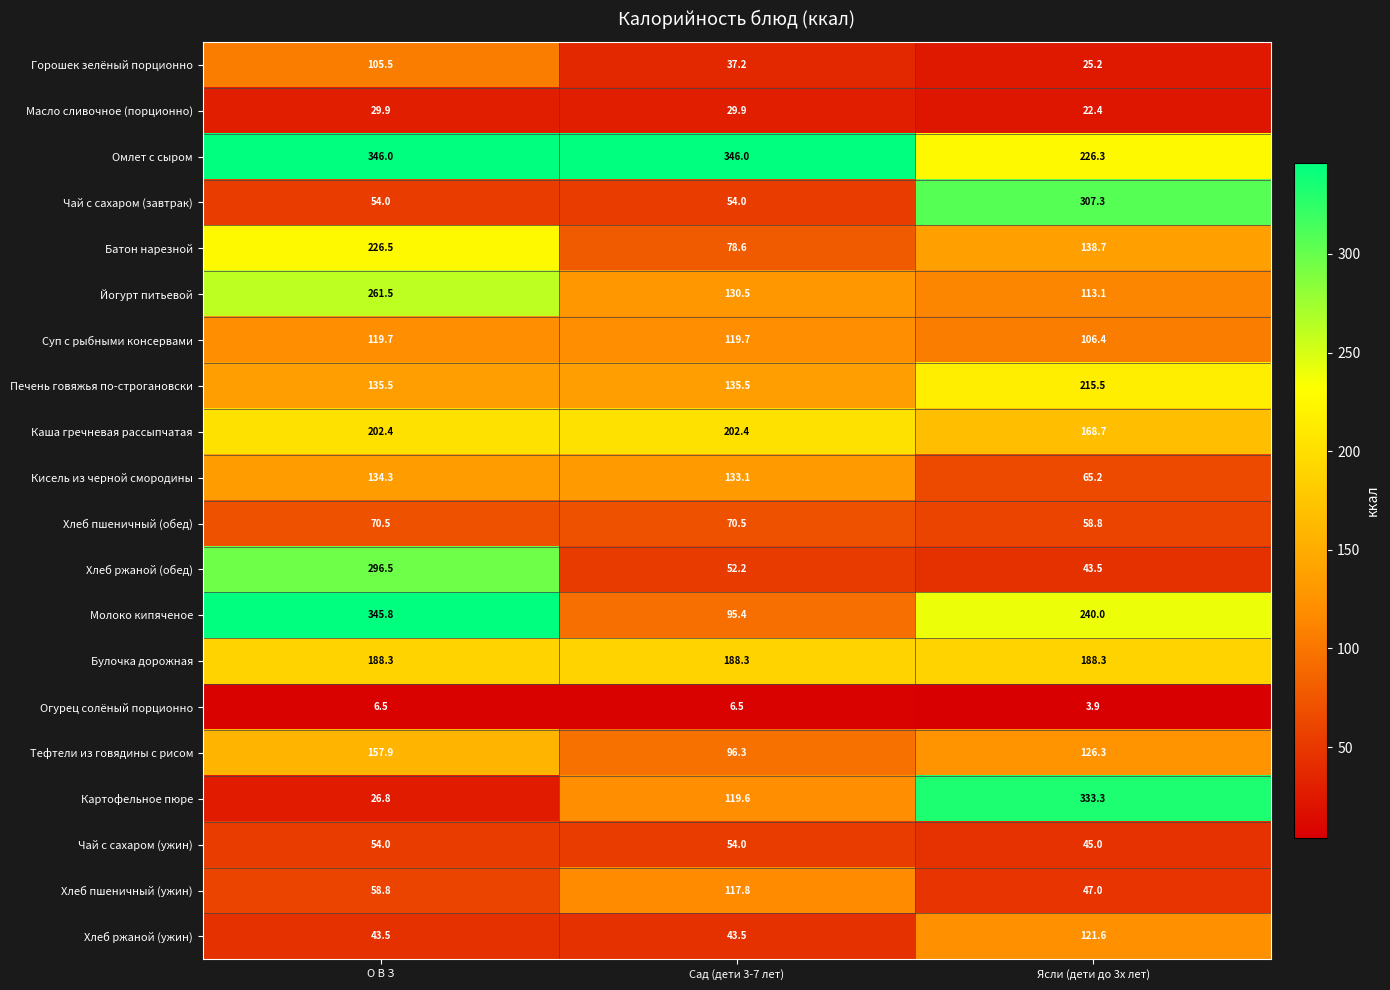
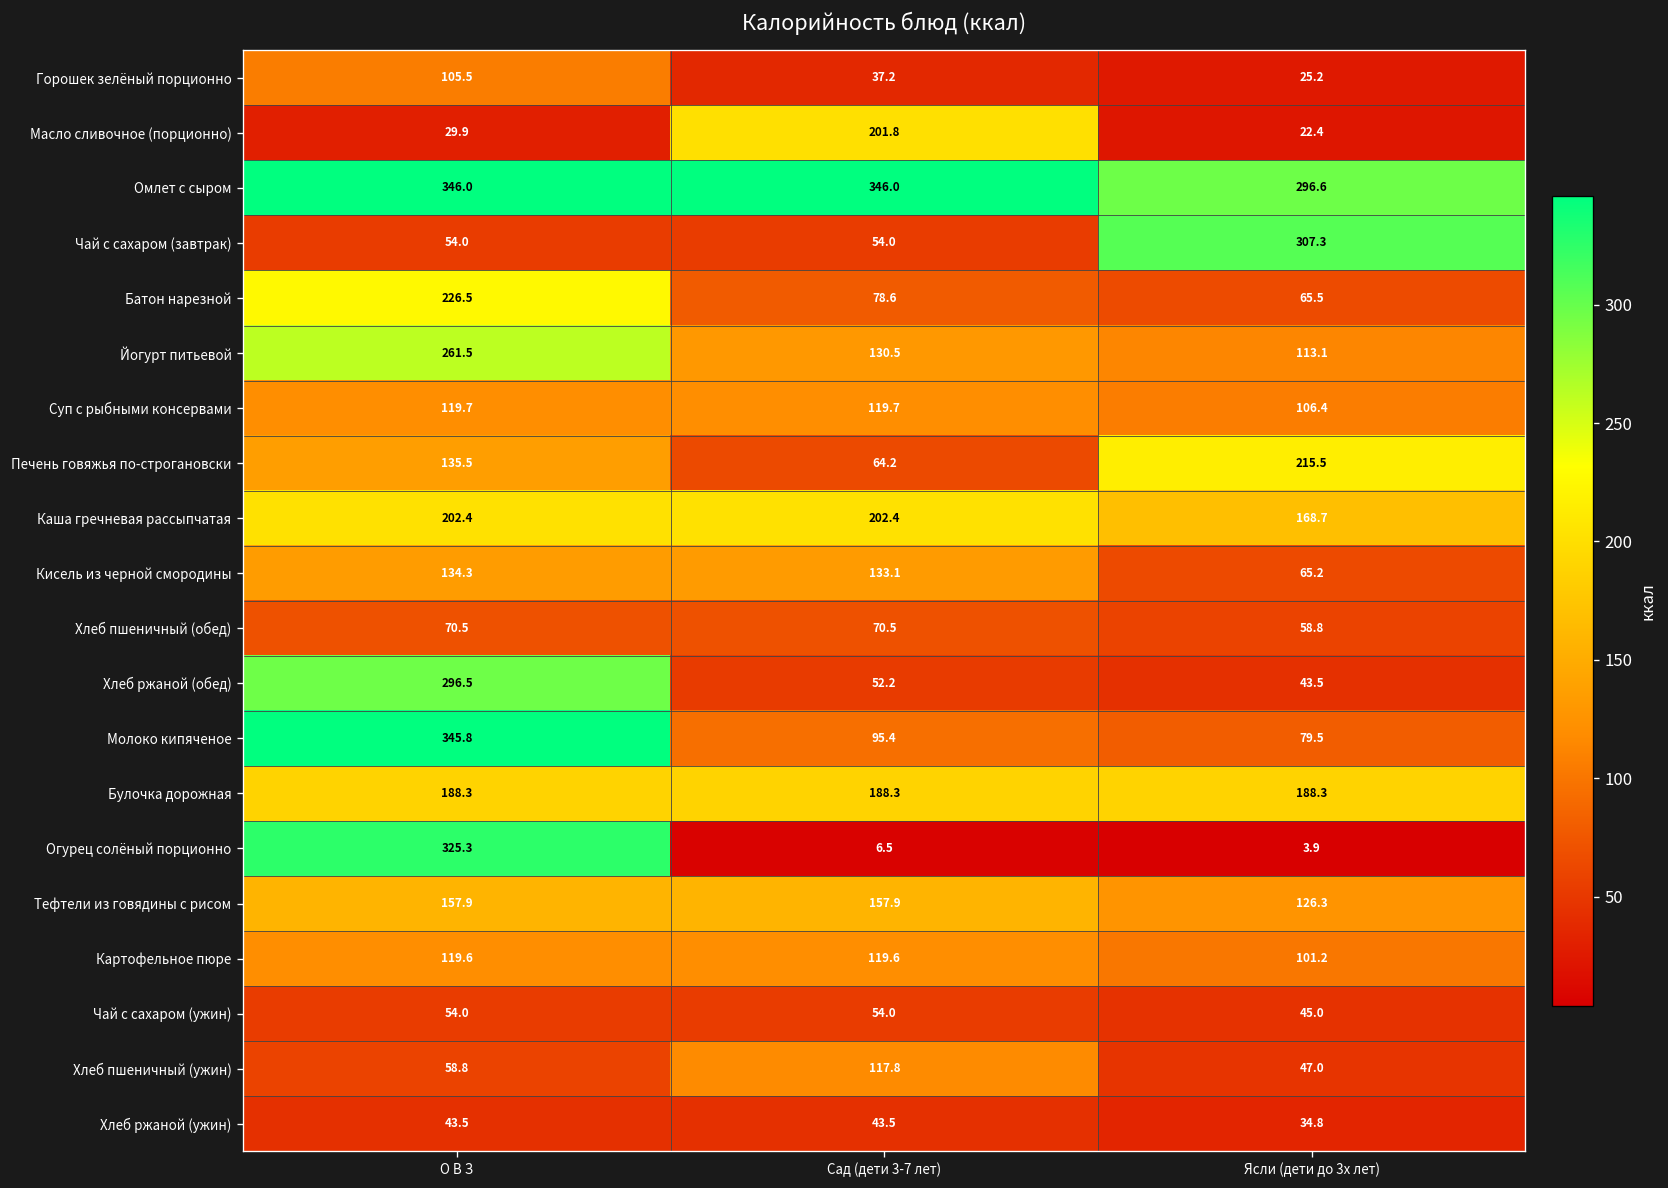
  {
    "Горошек зелёный порционно": {
      "О В З": 105.5,
      "Сад (дети 3-7 лет)": 37.2,
      "Ясли (дети до 3х лет)": 25.2
    },
    "Масло сливочное (порционно)": {
      "О В З": 29.9,
-     "Сад (дети 3-7 лет)": 29.9,
+     "Сад (дети 3-7 лет)": 201.8,
      "Ясли (дети до 3х лет)": 22.4
    },
    "Омлет с сыром": {
      "О В З": 346.0,
      "Сад (дети 3-7 лет)": 346.0,
-     "Ясли (дети до 3х лет)": 226.3
+     "Ясли (дети до 3х лет)": 296.6
    },
    "Чай с сахаром (завтрак)": {
      "О В З": 54.0,
      "Сад (дети 3-7 лет)": 54.0,
      "Ясли (дети до 3х лет)": 307.3
    },
    "Батон нарезной": {
      "О В З": 226.5,
      "Сад (дети 3-7 лет)": 78.6,
-     "Ясли (дети до 3х лет)": 138.7
+     "Ясли (дети до 3х лет)": 65.5
    },
    "Йогурт питьевой": {
      "О В З": 261.5,
      "Сад (дети 3-7 лет)": 130.5,
      "Ясли (дети до 3х лет)": 113.1
    },
    "Суп с рыбными консервами": {
      "О В З": 119.7,
      "Сад (дети 3-7 лет)": 119.7,
      "Ясли (дети до 3х лет)": 106.4
    },
    "Печень говяжья по-строгановски": {
      "О В З": 135.5,
-     "Сад (дети 3-7 лет)": 135.5,
+     "Сад (дети 3-7 лет)": 64.2,
      "Ясли (дети до 3х лет)": 215.5
    },
    "Каша гречневая рассыпчатая": {
      "О В З": 202.4,
      "Сад (дети 3-7 лет)": 202.4,
      "Ясли (дети до 3х лет)": 168.7
    },
    "Кисель из черной смородины": {
      "О В З": 134.3,
      "Сад (дети 3-7 лет)": 133.1,
      "Ясли (дети до 3х лет)": 65.2
    },
    "Хлеб пшеничный (обед)": {
      "О В З": 70.5,
      "Сад (дети 3-7 лет)": 70.5,
      "Ясли (дети до 3х лет)": 58.8
    },
    "Хлеб ржаной (обед)": {
      "О В З": 296.5,
      "Сад (дети 3-7 лет)": 52.2,
      "Ясли (дети до 3х лет)": 43.5
    },
    "Молоко кипяченое": {
      "О В З": 345.8,
      "Сад (дети 3-7 лет)": 95.4,
-     "Ясли (дети до 3х лет)": 240.0
+     "Ясли (дети до 3х лет)": 79.5
    },
    "Булочка дорожная": {
      "О В З": 188.3,
      "Сад (дети 3-7 лет)": 188.3,
      "Ясли (дети до 3х лет)": 188.3
    },
    "Огурец солёный порционно": {
-     "О В З": 6.5,
+     "О В З": 325.3,
      "Сад (дети 3-7 лет)": 6.5,
      "Ясли (дети до 3х лет)": 3.9
    },
    "Тефтели из говядины с рисом": {
      "О В З": 157.9,
-     "Сад (дети 3-7 лет)": 96.3,
+     "Сад (дети 3-7 лет)": 157.9,
      "Ясли (дети до 3х лет)": 126.3
    },
    "Картофельное пюре": {
-     "О В З": 26.8,
+     "О В З": 119.6,
      "Сад (дети 3-7 лет)": 119.6,
-     "Ясли (дети до 3х лет)": 333.3
+     "Ясли (дети до 3х лет)": 101.2
    },
    "Чай с сахаром (ужин)": {
      "О В З": 54.0,
      "Сад (дети 3-7 лет)": 54.0,
      "Ясли (дети до 3х лет)": 45.0
    },
    "Хлеб пшеничный (ужин)": {
      "О В З": 58.8,
      "Сад (дети 3-7 лет)": 117.8,
      "Ясли (дети до 3х лет)": 47.0
    },
    "Хлеб ржаной (ужин)": {
      "О В З": 43.5,
      "Сад (дети 3-7 лет)": 43.5,
-     "Ясли (дети до 3х лет)": 121.6
+     "Ясли (дети до 3х лет)": 34.8
    }
  }
